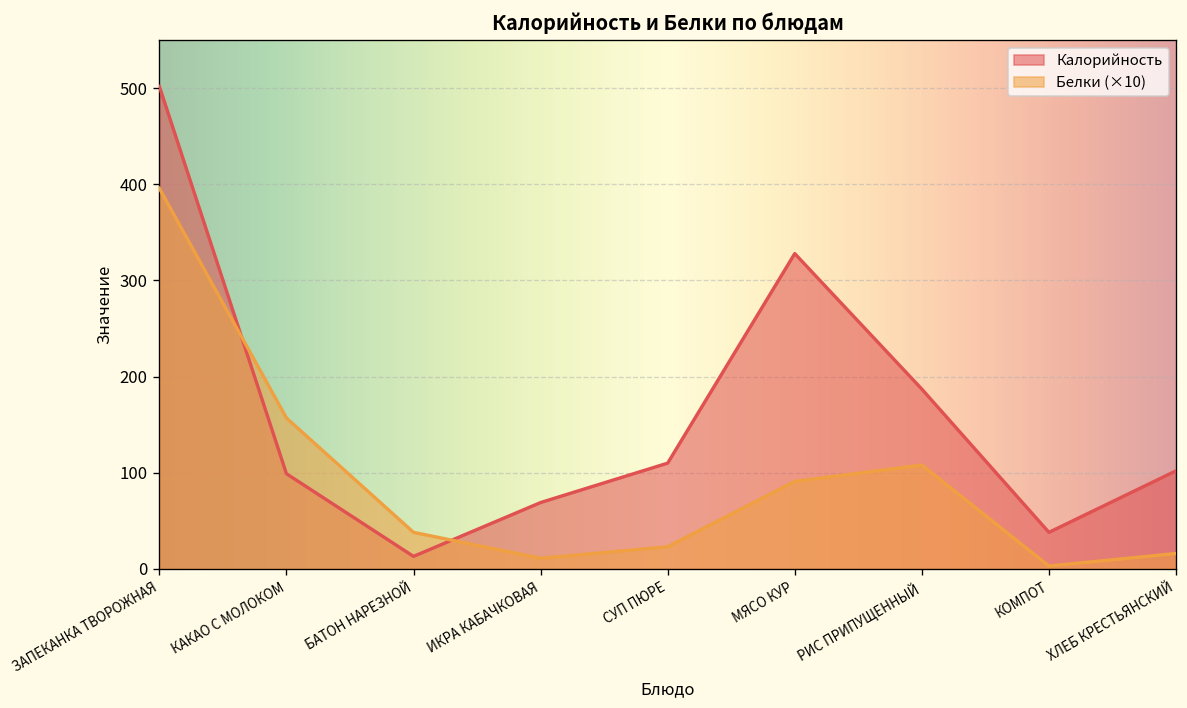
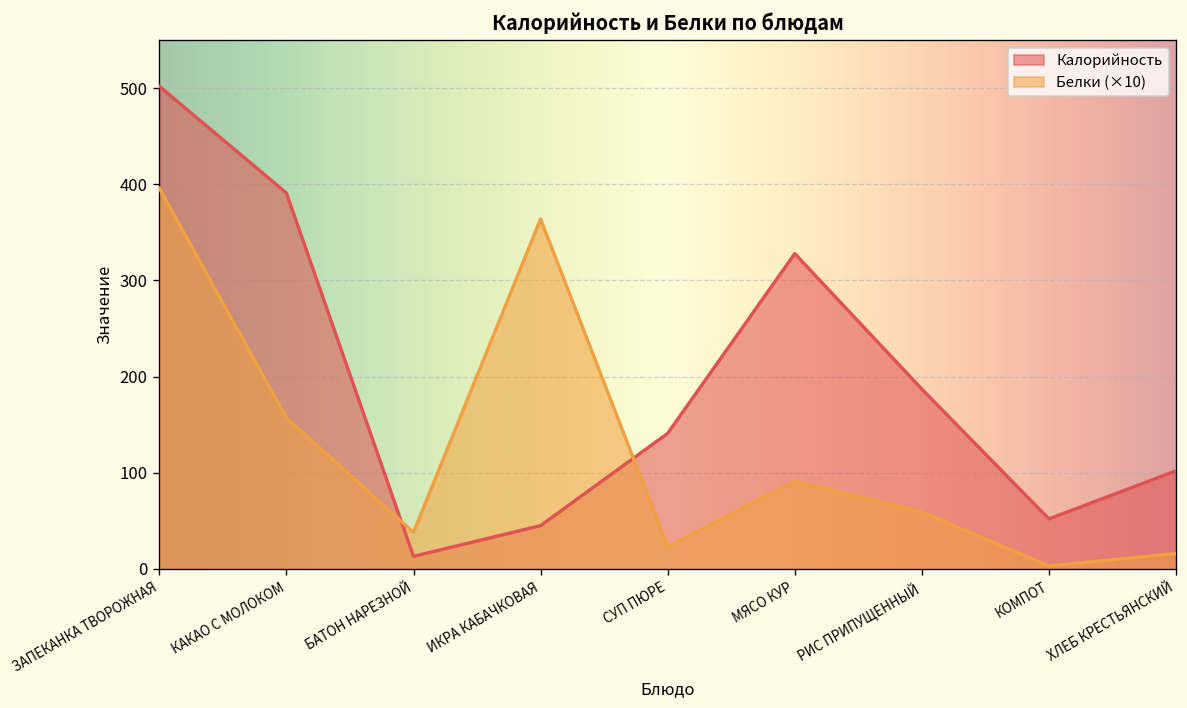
  {
    "Калорийность": {
      "ЗАПЕКАНКА ТВОРОЖНАЯ": 500,
-     "КАКАО С МОЛОКОМ": 100,
+     "КАКАО С МОЛОКОМ": 390,
      "БАТОН НАРЕЗНОЙ": 10,
-     "ИКРА КАБАЧКОВАЯ": 70,
-     "СУП ПЮРЕ": 110,
+     "ИКРА КАБАЧКОВАЯ": 50,
+     "СУП ПЮРЕ": 140,
      "МЯСО КУР": 330,
      "РИС ПРИПУЩЕННЫЙ": 190,
-     "КОМПОТ": 40,
+     "КОМПОТ": 50,
      "ХЛЕБ КРЕСТЬЯНСКИЙ": 100
    },
    "Белки (×10)": {
      "ЗАПЕКАНКА ТВОРОЖНАЯ": 400,
      "КАКАО С МОЛОКОМ": 160,
      "БАТОН НАРЕЗНОЙ": 40,
-     "ИКРА КАБАЧКОВАЯ": 10,
+     "ИКРА КАБАЧКОВАЯ": 360,
      "СУП ПЮРЕ": 20,
      "МЯСО КУР": 90,
-     "РИС ПРИПУЩЕННЫЙ": 110,
+     "РИС ПРИПУЩЕННЫЙ": 60,
      "КОМПОТ": 0,
      "ХЛЕБ КРЕСТЬЯНСКИЙ": 20
    }
  }
